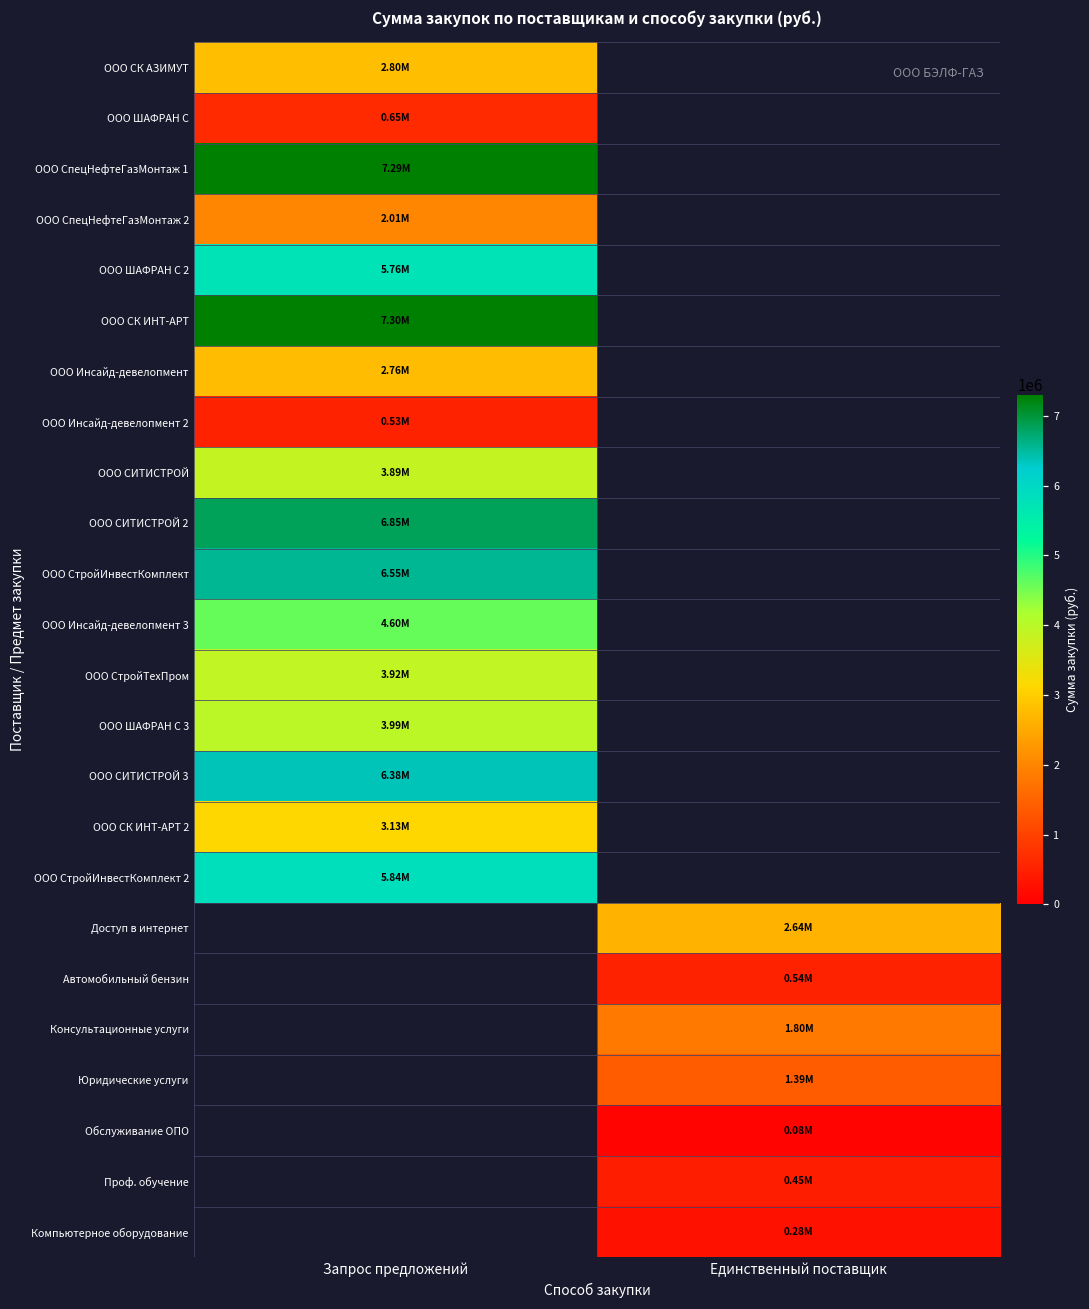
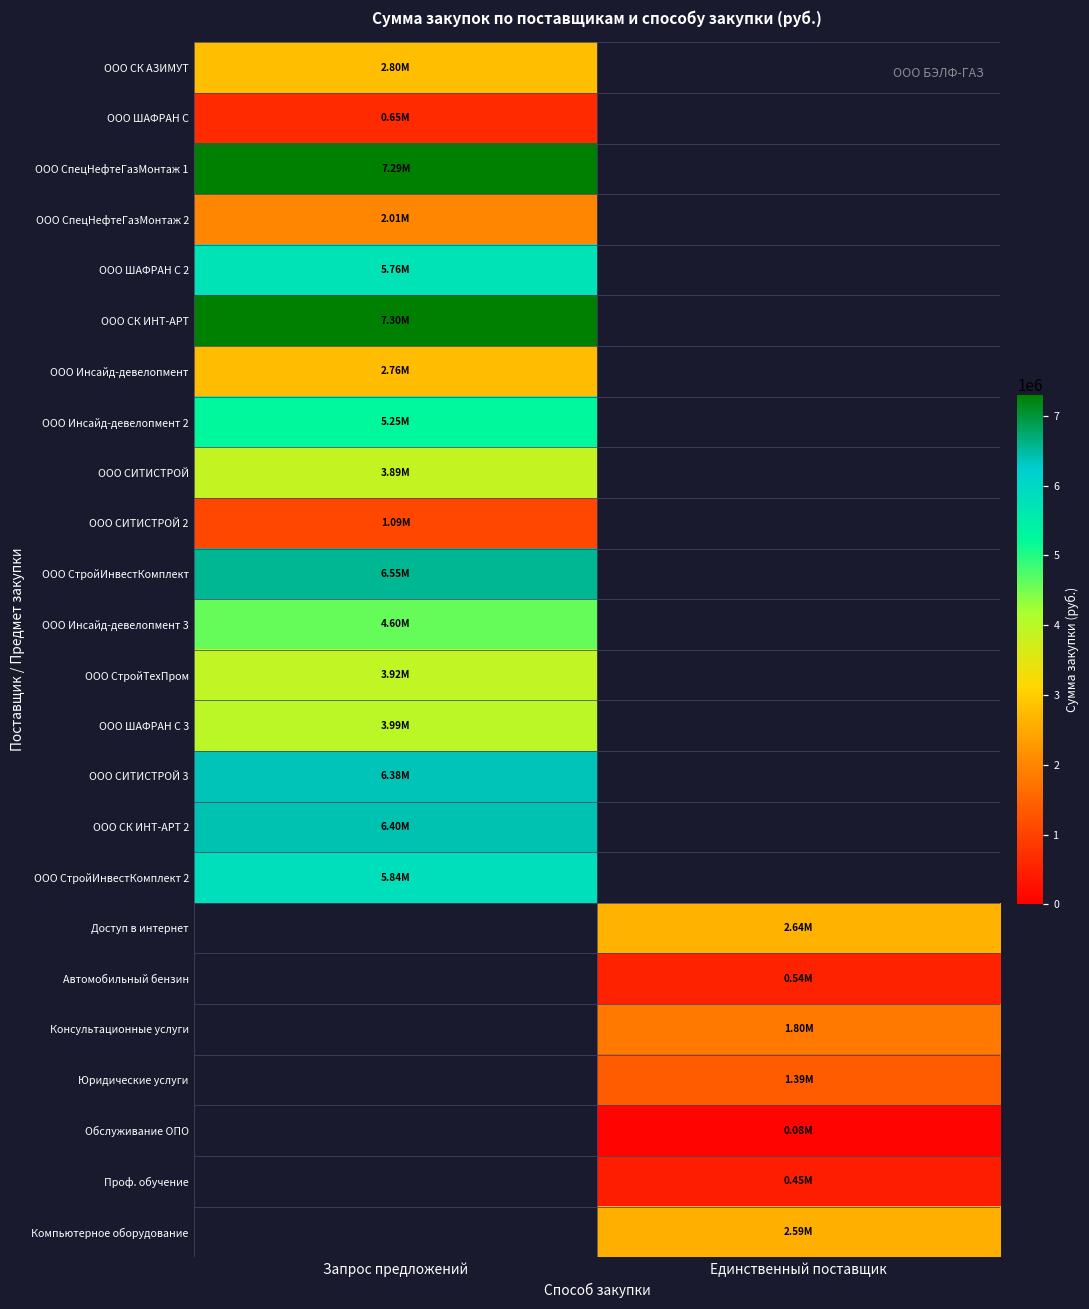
  {
    "ООО СК АЗИМУТ": {
      "Запрос предложений": "2.80M"
    },
    "ООО ШАФРАН С": {
      "Запрос предложений": "0.65M"
    },
    "ООО СпецНефтеГазМонтаж 1": {
      "Запрос предложений": "7.29M"
    },
    "ООО СпецНефтеГазМонтаж 2": {
      "Запрос предложений": "2.01M"
    },
    "ООО ШАФРАН С 2": {
      "Запрос предложений": "5.76M"
    },
    "ООО СК ИНТ-АРТ": {
      "Запрос предложений": "7.30M"
    },
    "ООО Инсайд-девелопмент": {
      "Запрос предложений": "2.76M"
    },
    "ООО Инсайд-девелопмент 2": {
-     "Запрос предложений": "0.53M"
+     "Запрос предложений": "5.25M"
    },
    "ООО СИТИСТРОЙ": {
      "Запрос предложений": "3.89M"
    },
    "ООО СИТИСТРОЙ 2": {
-     "Запрос предложений": "6.85M"
+     "Запрос предложений": "1.09M"
    },
    "ООО СтройИнвестКомплект": {
      "Запрос предложений": "6.55M"
    },
    "ООО Инсайд-девелопмент 3": {
      "Запрос предложений": "4.60M"
    },
    "ООО СтройТехПром": {
      "Запрос предложений": "3.92M"
    },
    "ООО ШАФРАН С 3": {
      "Запрос предложений": "3.99M"
    },
    "ООО СИТИСТРОЙ 3": {
      "Запрос предложений": "6.38M"
    },
    "ООО СК ИНТ-АРТ 2": {
-     "Запрос предложений": "3.13M"
+     "Запрос предложений": "6.40M"
    },
    "ООО СтройИнвестКомплект 2": {
      "Запрос предложений": "5.84M"
    },
    "Доступ в интернет": {
      "Единственный поставщик": "2.64M"
    },
    "Автомобильный бензин": {
      "Единственный поставщик": "0.54M"
    },
    "Консультационные услуги": {
      "Единственный поставщик": "1.80M"
    },
    "Юридические услуги": {
      "Единственный поставщик": "1.39M"
    },
    "Обслуживание ОПО": {
      "Единственный поставщик": "0.08M"
    },
    "Проф. обучение": {
      "Единственный поставщик": "0.45M"
    },
    "Компьютерное оборудование": {
-     "Единственный поставщик": "0.28M"
+     "Единственный поставщик": "2.59M"
    }
  }
